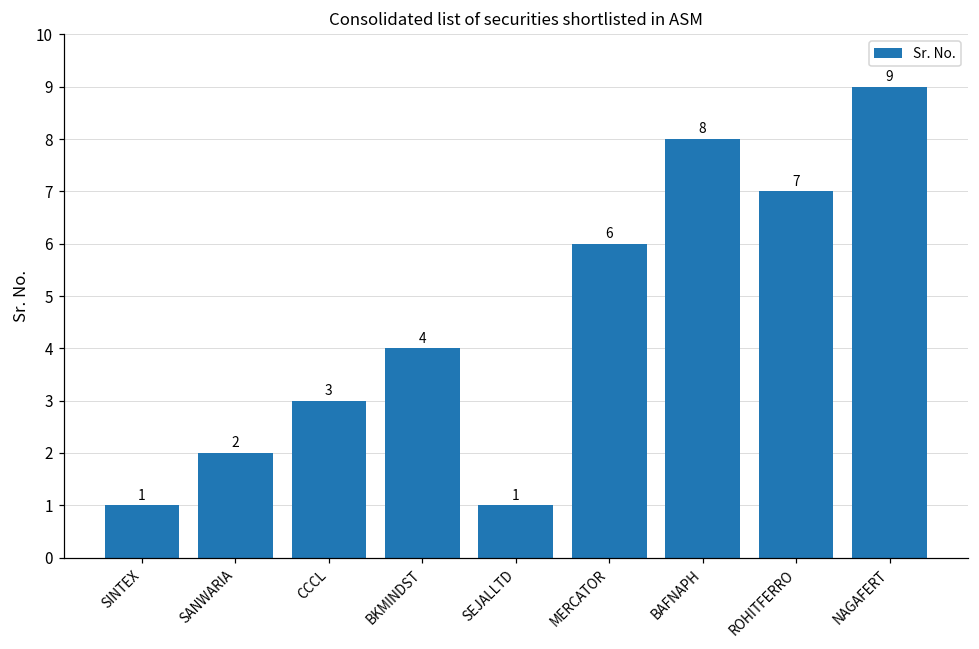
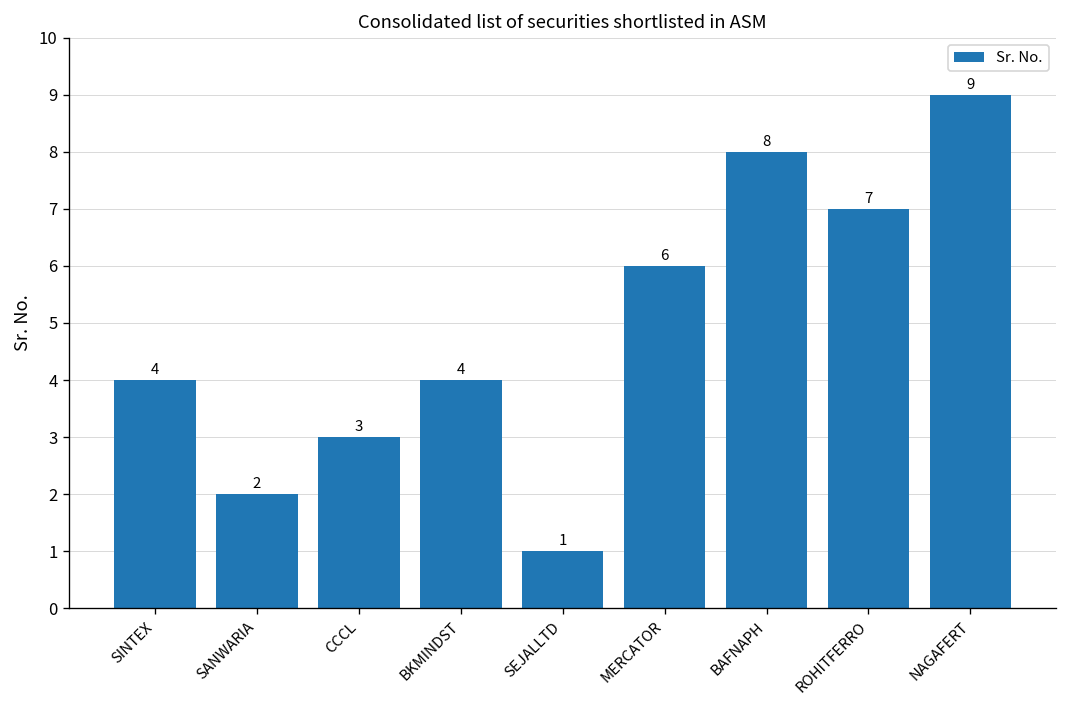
  {
-   "SINTEX": 1,
+   "SINTEX": 4,
    "SANWARIA": 2,
    "CCCL": 3,
    "BKMINDST": 4,
    "SEJALLTD": 1,
    "MERCATOR": 6,
    "BAFNAPH": 8,
    "ROHITFERRO": 7,
    "NAGAFERT": 9
  }
